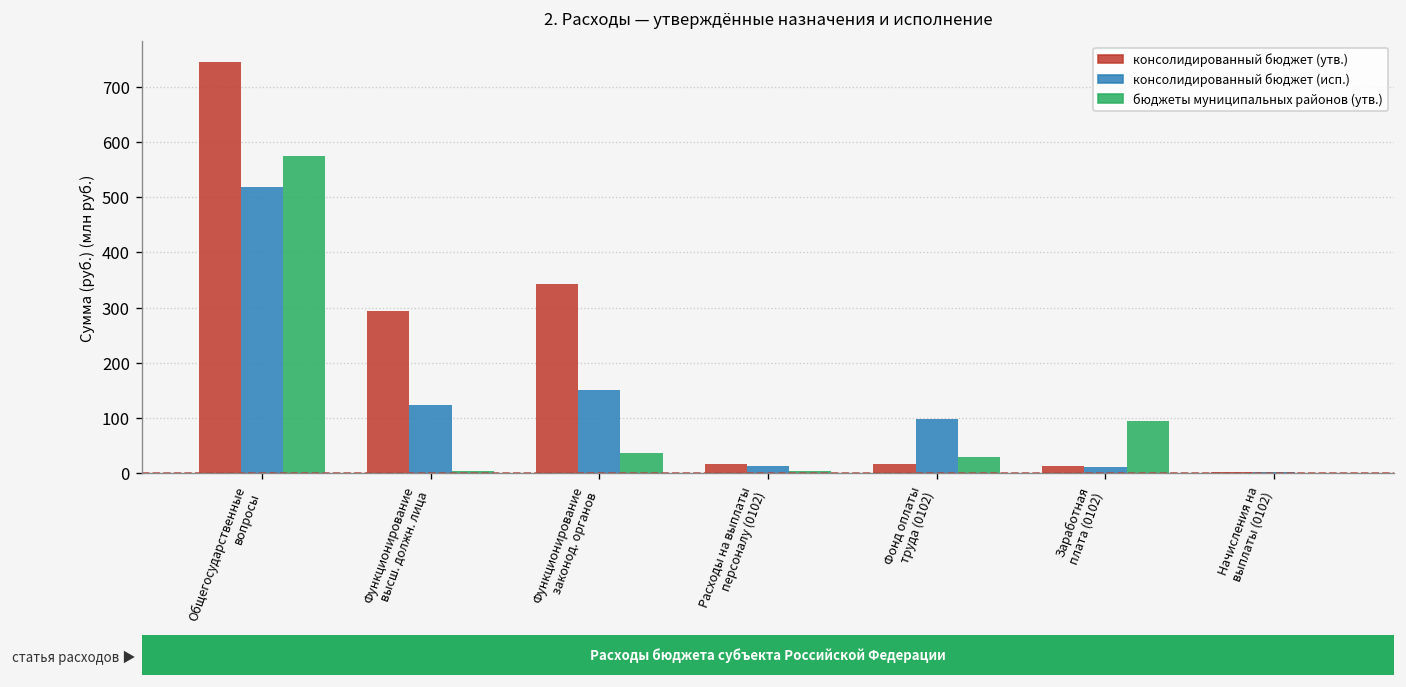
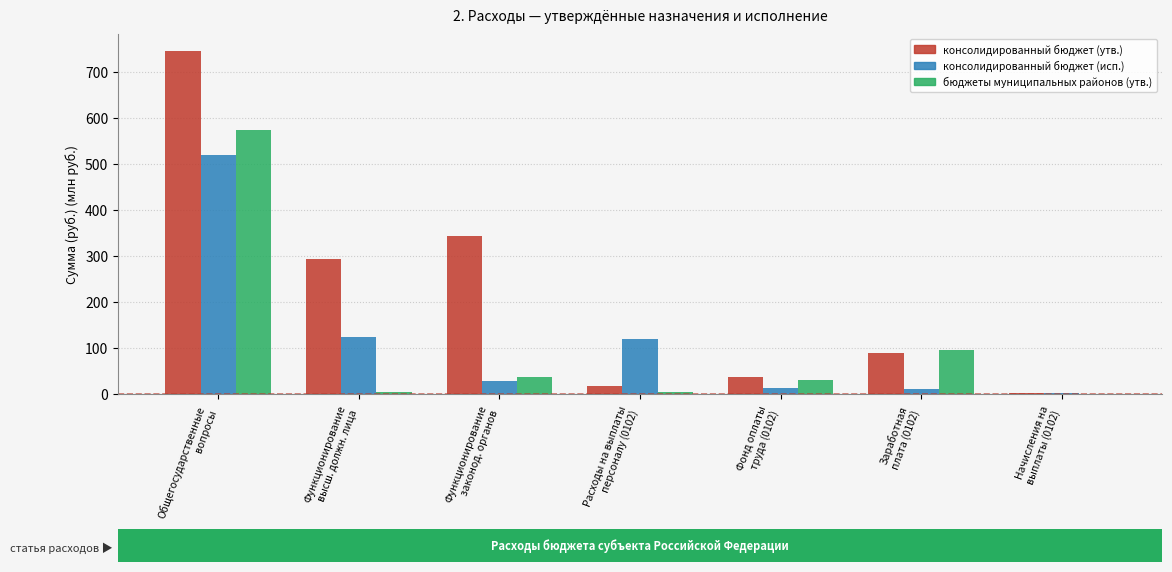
  {
    "консолидированный бюджет (утв.)": {
      "Общегосударственные вопросы": 740,
      "Функционирование высш. должн. лица": 290,
      "Функционирование законод. органов": 340,
      "Расходы на выплаты персоналу (0102)": 20,
-     "Фонд оплаты труда (0102)": 20,
-     "Заработная плата (0102)": 10
+     "Фонд оплаты труда (0102)": 40,
+     "Заработная плата (0102)": 90
    },
    "консолидированный бюджет (исп.)": {
      "Общегосударственные вопросы": 520,
      "Функционирование высш. должн. лица": 120,
-     "Функционирование законод. органов": 150,
-     "Расходы на выплаты персоналу (0102)": 10,
-     "Фонд оплаты труда (0102)": 100,
+     "Функционирование законод. органов": 30,
+     "Расходы на выплаты персоналу (0102)": 120,
+     "Фонд оплаты труда (0102)": 10,
      "Заработная плата (0102)": 10
    },
    "бюджеты муниципальных районов (утв.)": {
      "Общегосударственные вопросы": 570,
      "Функционирование законод. органов": 40,
      "Фонд оплаты труда (0102)": 30,
      "Заработная плата (0102)": 100
    }
  }
